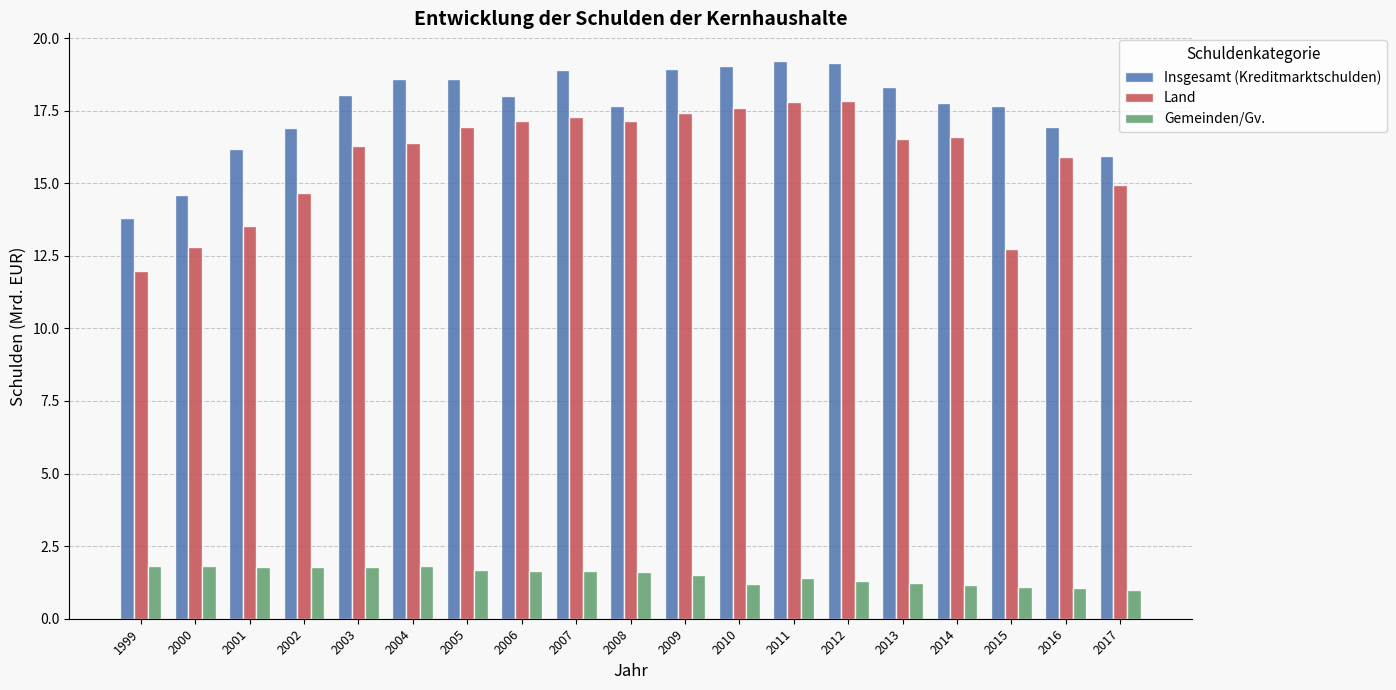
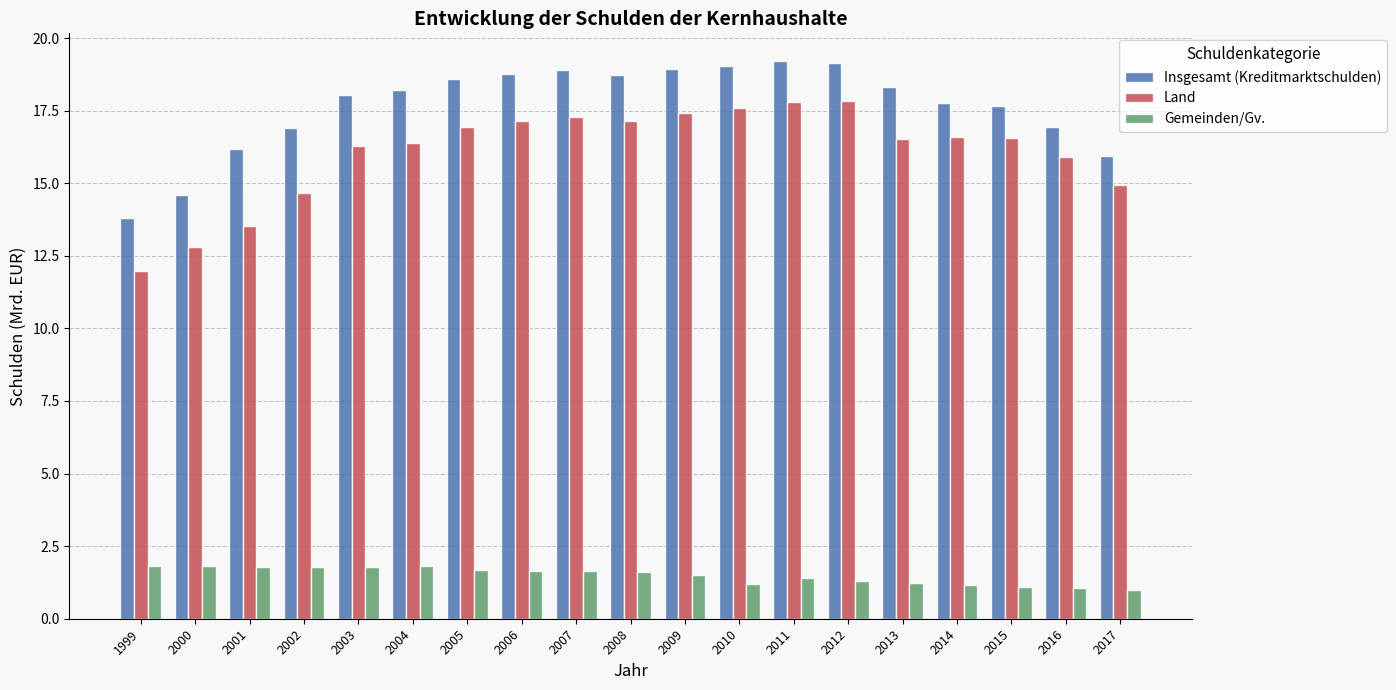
  {
    "Insgesamt (Kreditmarktschulden)": {
      "1999": 13.8,
      "2000": 14.6,
      "2001": 16.2,
      "2002": 16.9,
      "2003": 18.0,
-     "2004": 18.6,
+     "2004": 18.2,
      "2005": 18.6,
-     "2006": 18.0,
+     "2006": 18.8,
      "2007": 18.9,
-     "2008": 17.7,
+     "2008": 18.7,
      "2009": 18.9,
      "2010": 19.1,
      "2011": 19.2,
      "2012": 19.1,
      "2013": 18.3,
      "2014": 17.8,
      "2015": 17.7,
      "2016": 16.9,
      "2017": 15.9
    },
    "Land": {
      "1999": 12.0,
      "2000": 12.8,
      "2001": 13.5,
      "2002": 14.7,
      "2003": 16.3,
      "2004": 16.4,
      "2005": 16.9,
      "2006": 17.1,
      "2007": 17.3,
      "2008": 17.1,
      "2009": 17.4,
      "2010": 17.6,
      "2011": 17.8,
      "2012": 17.8,
      "2013": 16.5,
      "2014": 16.6,
-     "2015": 12.7,
+     "2015": 16.6,
      "2016": 15.9,
      "2017": 14.9
    },
    "Gemeinden/Gv.": {
      "1999": 1.8,
      "2000": 1.8,
      "2001": 1.8,
      "2002": 1.8,
      "2003": 1.8,
      "2004": 1.8,
      "2005": 1.7,
      "2006": 1.6,
      "2007": 1.6,
      "2008": 1.6,
      "2009": 1.5,
      "2010": 1.2,
      "2011": 1.4,
      "2012": 1.3,
      "2013": 1.2,
      "2014": 1.2,
      "2015": 1.1,
      "2016": 1.0,
      "2017": 1.0
    }
  }
